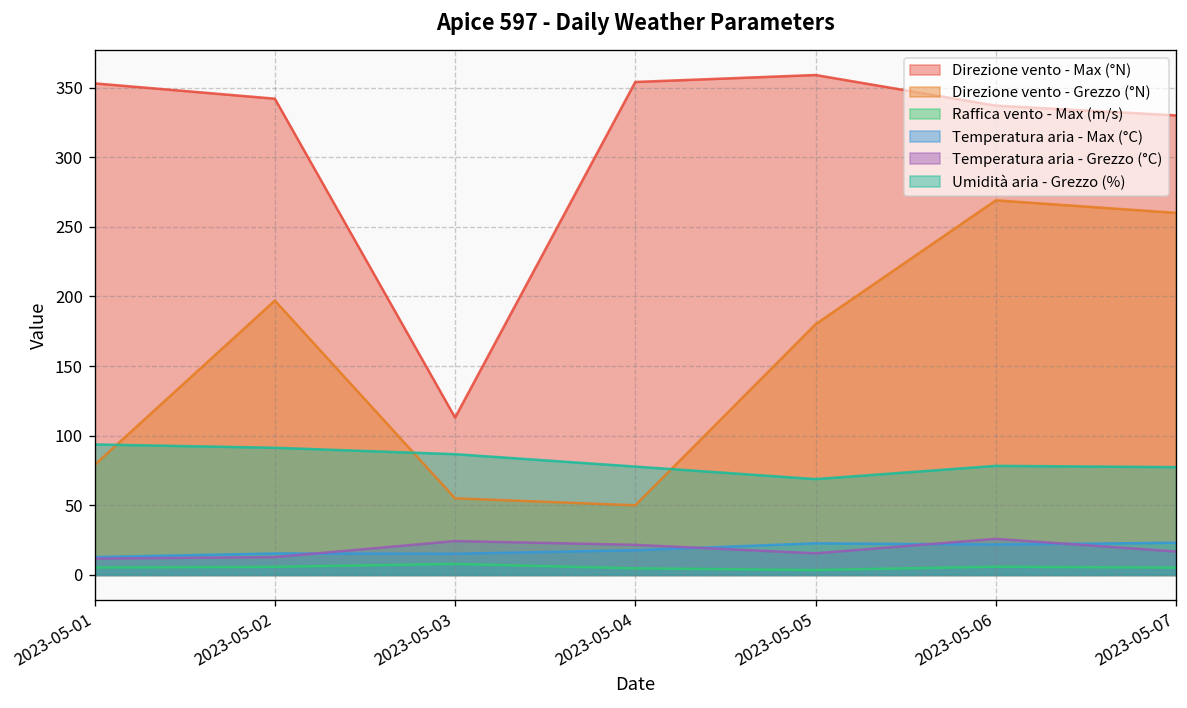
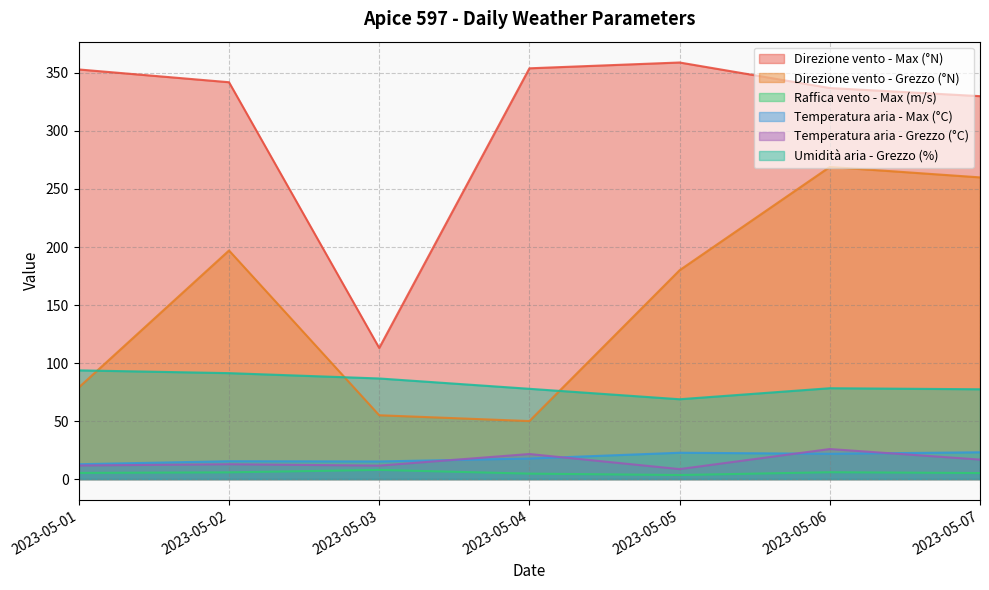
  {
    "Temperatura aria - Grezzo (°C)": {
      "2023-05-02": 13,
-     "2023-05-03": 24,
+     "2023-05-03": 12,
      "2023-05-04": 22,
-     "2023-05-05": 16,
+     "2023-05-05": 9,
      "2023-05-06": 26,
      "2023-05-07": 17
    }
  }
